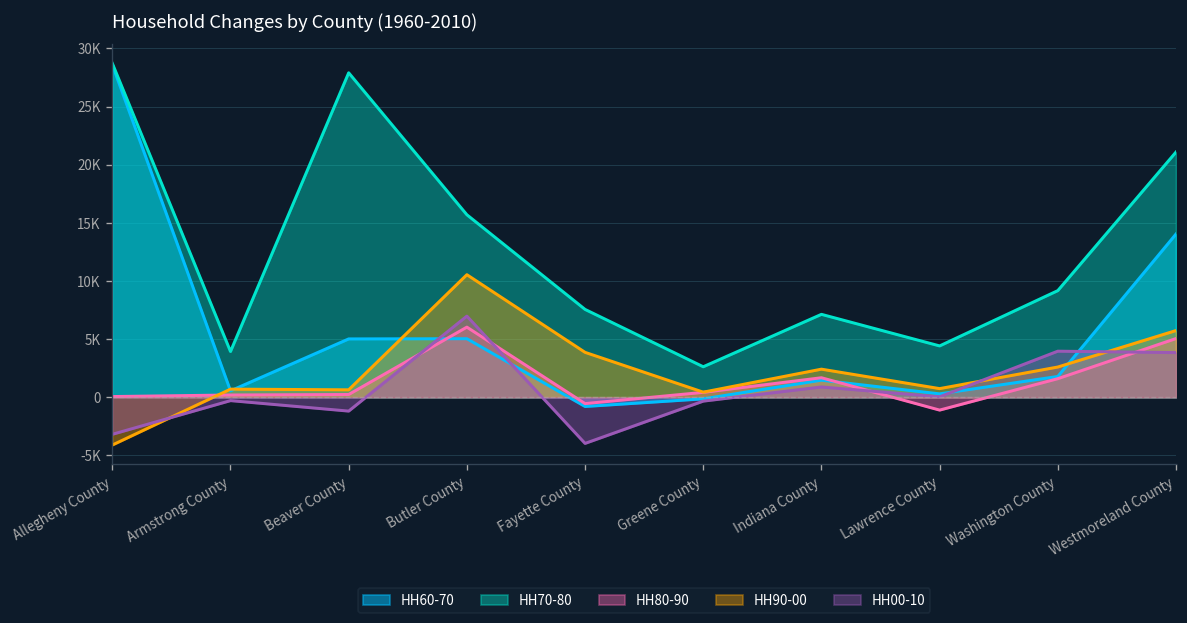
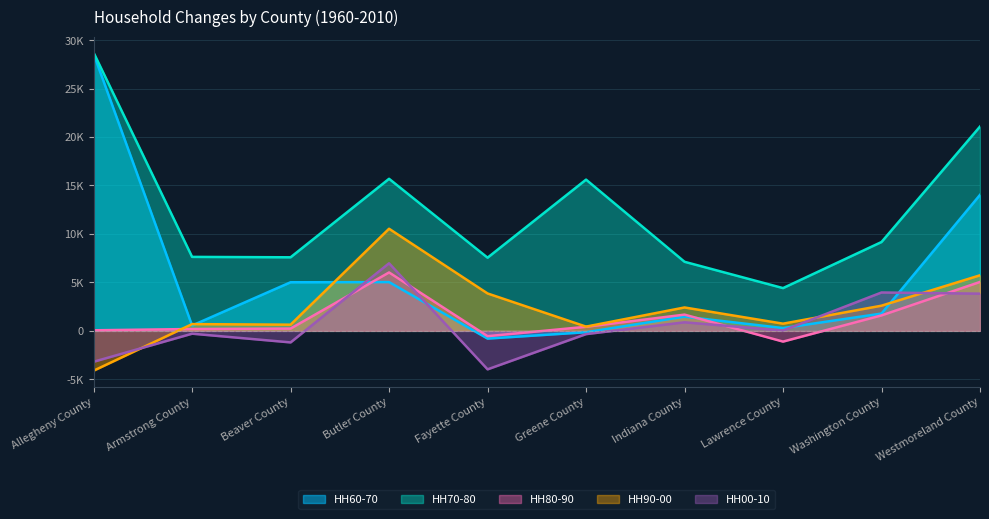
  {
    "HH70-80": {
-     "Armstrong County": 4000,
-     "Beaver County": 28000,
+     "Armstrong County": 8000,
+     "Beaver County": 8000,
      "Butler County": 16000,
      "Fayette County": 8000,
-     "Greene County": 3000,
+     "Greene County": 16000,
      "Indiana County": 7000,
      "Lawrence County": 4000,
      "Washington County": 9000,
      "Westmoreland County": 21000
    }
  }
